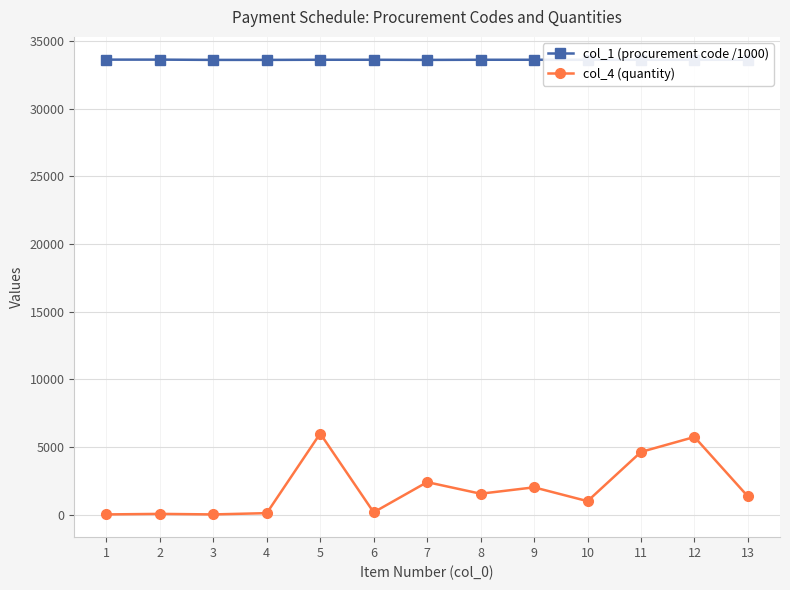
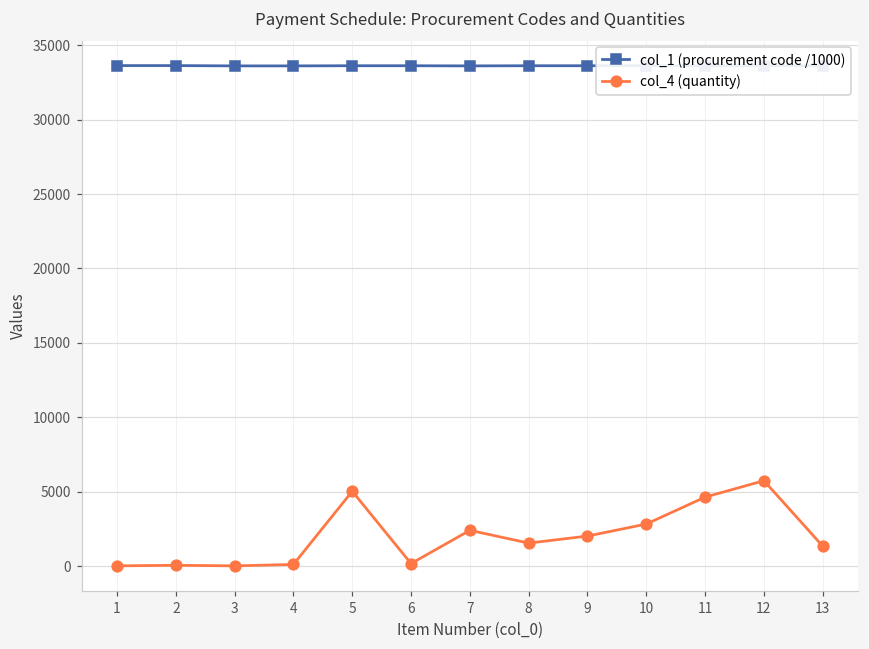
  {
    "col_1 (procurement code /1000)": {
      "1": 33600,
      "2": 33600,
      "3": 33600,
      "4": 33600,
      "5": 33600,
      "6": 33600,
      "7": 33600,
      "8": 33600,
      "9": 33600
    },
    "col_4 (quantity)": {
      "1": 0,
      "2": 100,
      "3": 0,
      "4": 100,
-     "5": 6000,
+     "5": 5000,
      "6": 200,
      "7": 2400,
      "8": 1600,
      "9": 2000,
-     "10": 1000,
+     "10": 2800,
      "11": 4600,
      "12": 5700,
      "13": 1300
    }
  }
